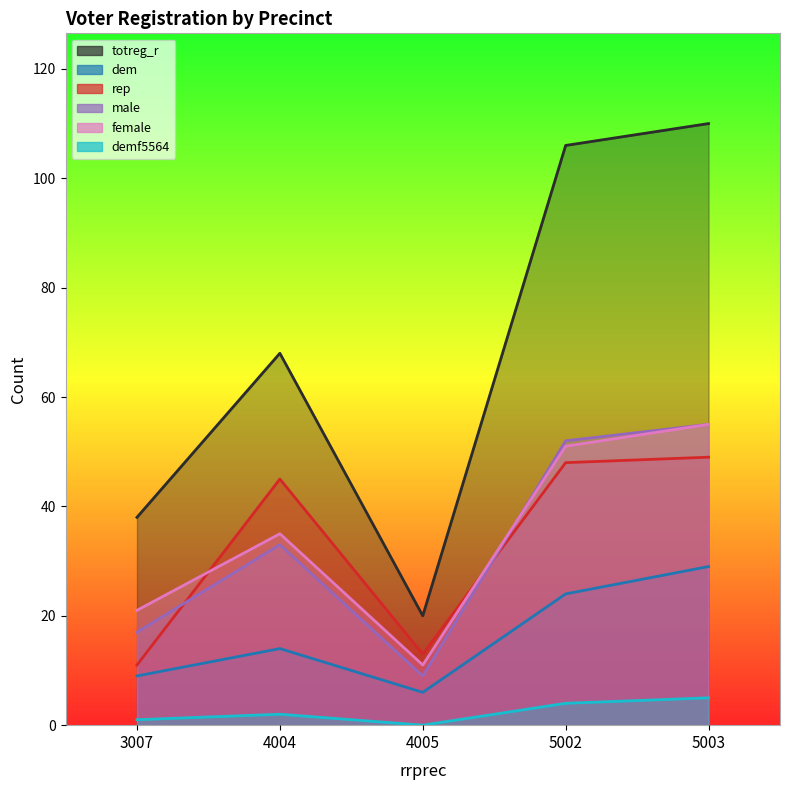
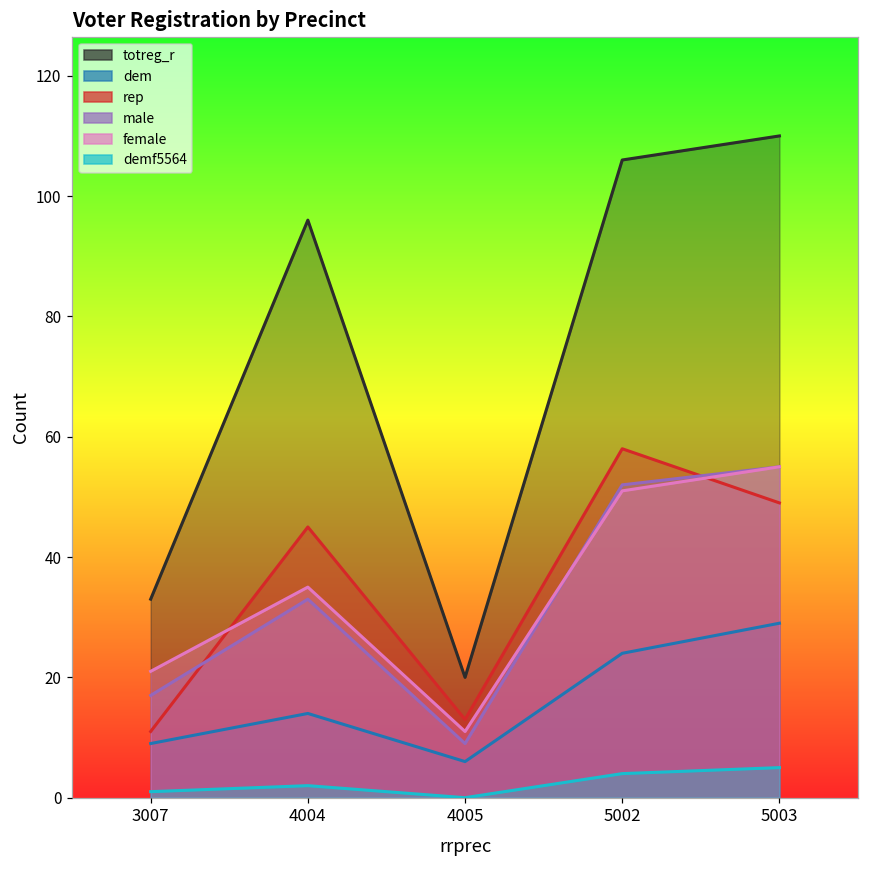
  {
    "totreg_r": {
-     "3007": 38,
-     "4004": 68,
+     "3007": 33,
+     "4004": 96,
      "4005": 20,
      "5002": 106,
      "5003": 110
    },
    "rep": {
      "3007": 11,
      "4004": 45,
      "4005": 13,
-     "5002": 48,
+     "5002": 58,
      "5003": 49
    }
  }
